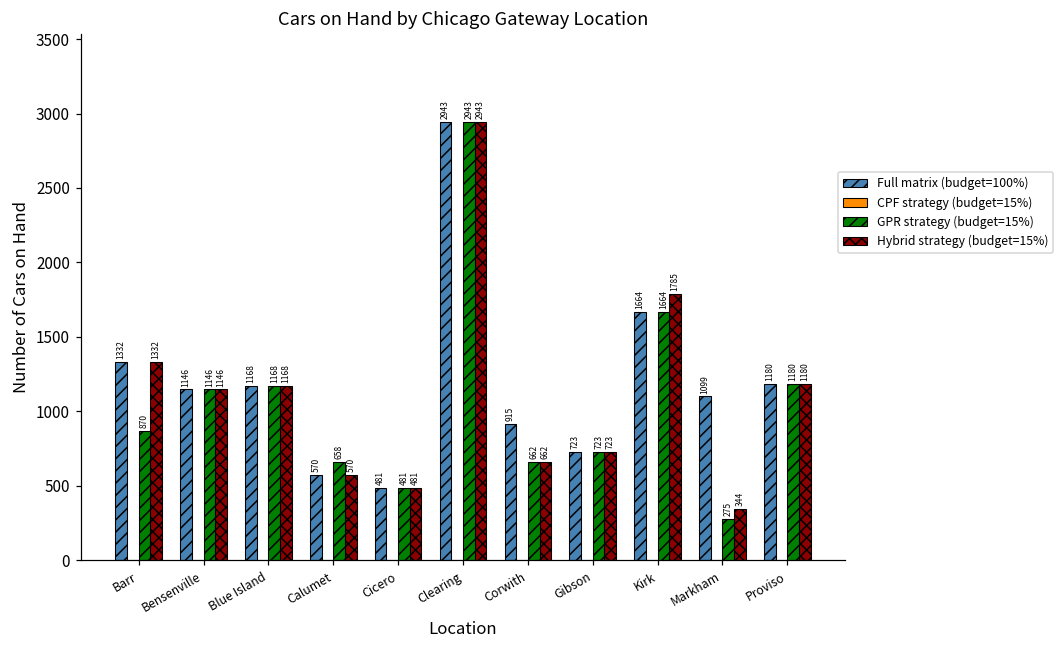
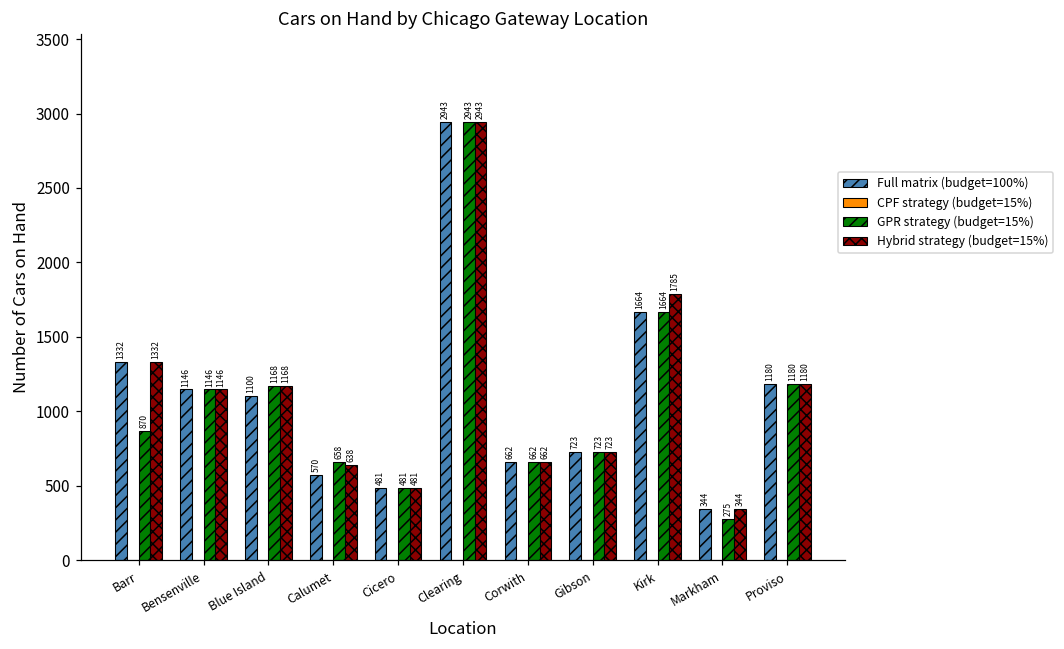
  {
    "Full matrix (budget=100%)": {
      "Barr": 1332,
      "Bensenville": 1146,
-     "Blue Island": 1168,
+     "Blue Island": 1100,
      "Calumet": 570,
      "Cicero": 481,
      "Clearing": 2943,
-     "Corwith": 915,
+     "Corwith": 662,
      "Gibson": 723,
      "Kirk": 1664,
-     "Markham": 1099,
+     "Markham": 344,
      "Proviso": 1180
    },
    "CPF strategy (budget=15%)": {
      "Barr": 0,
      "Bensenville": 0,
      "Blue Island": 0,
      "Calumet": 0,
      "Cicero": 0,
      "Clearing": 0,
      "Corwith": 0,
      "Gibson": 0,
      "Kirk": 0,
      "Markham": 0,
      "Proviso": 0
    },
    "GPR strategy (budget=15%)": {
      "Barr": 870,
      "Bensenville": 1146,
      "Blue Island": 1168,
      "Calumet": 658,
      "Cicero": 481,
      "Clearing": 2943,
      "Corwith": 662,
      "Gibson": 723,
      "Kirk": 1664,
      "Markham": 275,
      "Proviso": 1180
    },
    "Hybrid strategy (budget=15%)": {
      "Barr": 1332,
      "Bensenville": 1146,
      "Blue Island": 1168,
-     "Calumet": 570,
+     "Calumet": 638,
      "Cicero": 481,
      "Clearing": 2943,
      "Corwith": 662,
      "Gibson": 723,
      "Kirk": 1785,
      "Markham": 344,
      "Proviso": 1180
    }
  }
